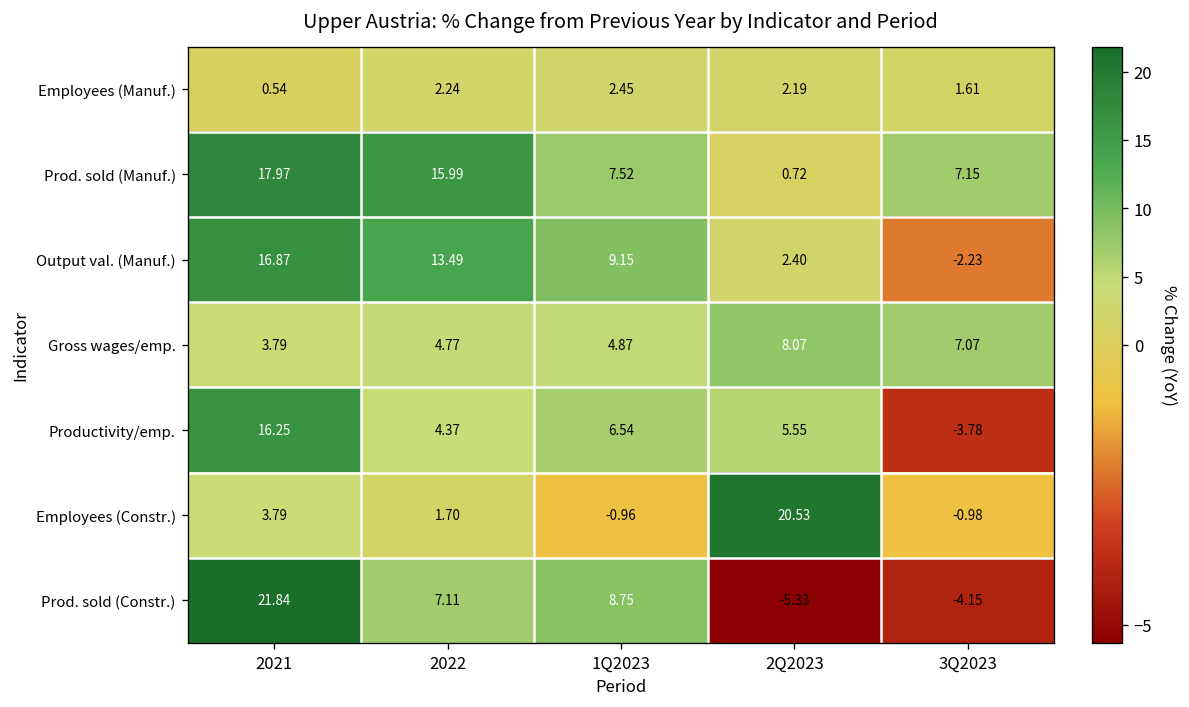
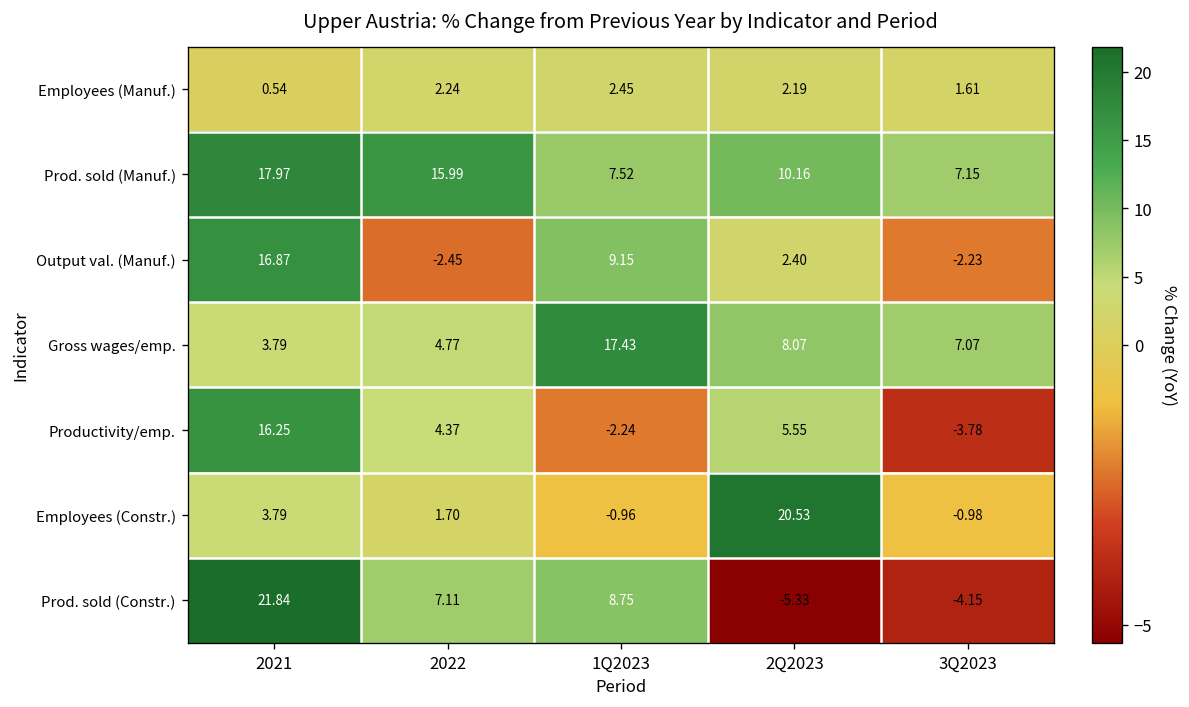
  {
    "Employees (Manuf.)": {
      "2021": 0.54,
      "2022": 2.24,
      "1Q2023": 2.45,
      "2Q2023": 2.19,
      "3Q2023": 1.61
    },
    "Prod. sold (Manuf.)": {
      "2021": 17.97,
      "2022": 15.99,
      "1Q2023": 7.52,
-     "2Q2023": 0.72,
+     "2Q2023": 10.16,
      "3Q2023": 7.15
    },
    "Output val. (Manuf.)": {
      "2021": 16.87,
-     "2022": 13.49,
+     "2022": -2.45,
      "1Q2023": 9.15,
      "2Q2023": 2.40,
      "3Q2023": -2.23
    },
    "Gross wages/emp.": {
      "2021": 3.79,
      "2022": 4.77,
-     "1Q2023": 4.87,
+     "1Q2023": 17.43,
      "2Q2023": 8.07,
      "3Q2023": 7.07
    },
    "Productivity/emp.": {
      "2021": 16.25,
      "2022": 4.37,
-     "1Q2023": 6.54,
+     "1Q2023": -2.24,
      "2Q2023": 5.55,
      "3Q2023": -3.78
    },
    "Employees (Constr.)": {
      "2021": 3.79,
      "2022": 1.70,
      "1Q2023": -0.96,
      "2Q2023": 20.53,
      "3Q2023": -0.98
    },
    "Prod. sold (Constr.)": {
      "2021": 21.84,
      "2022": 7.11,
      "1Q2023": 8.75,
      "2Q2023": -5.33,
      "3Q2023": -4.15
    }
  }
